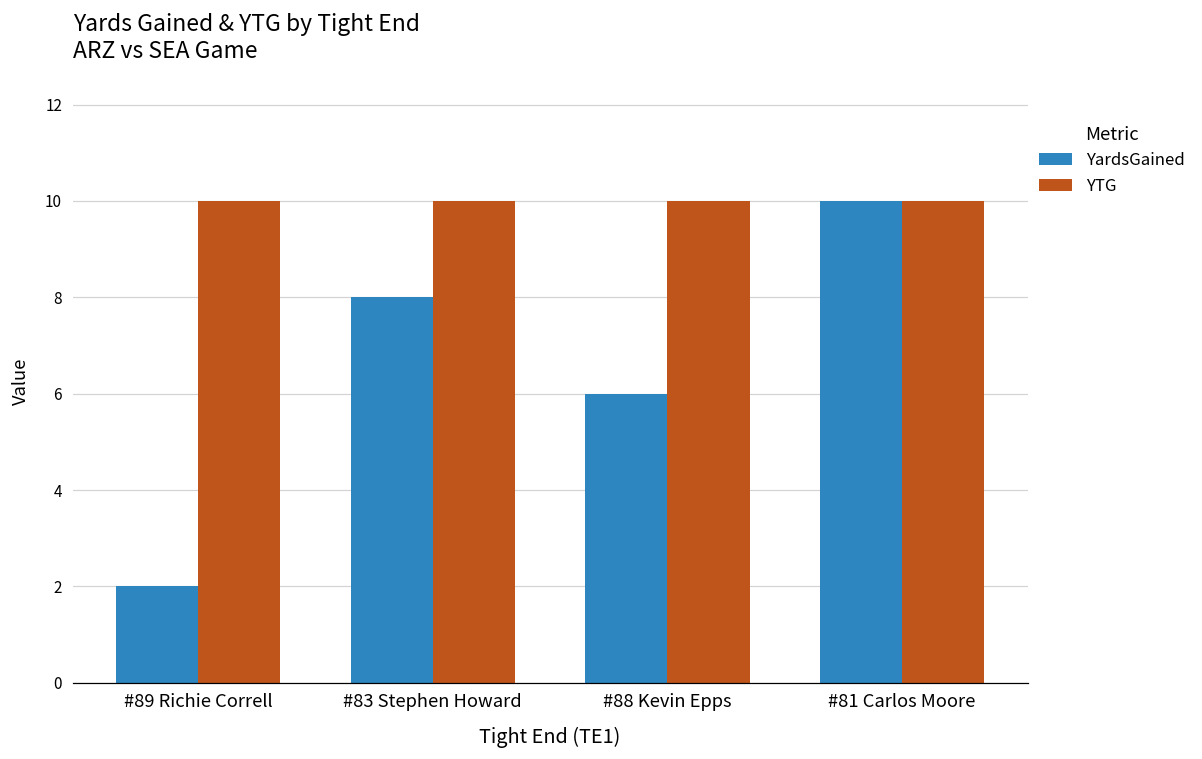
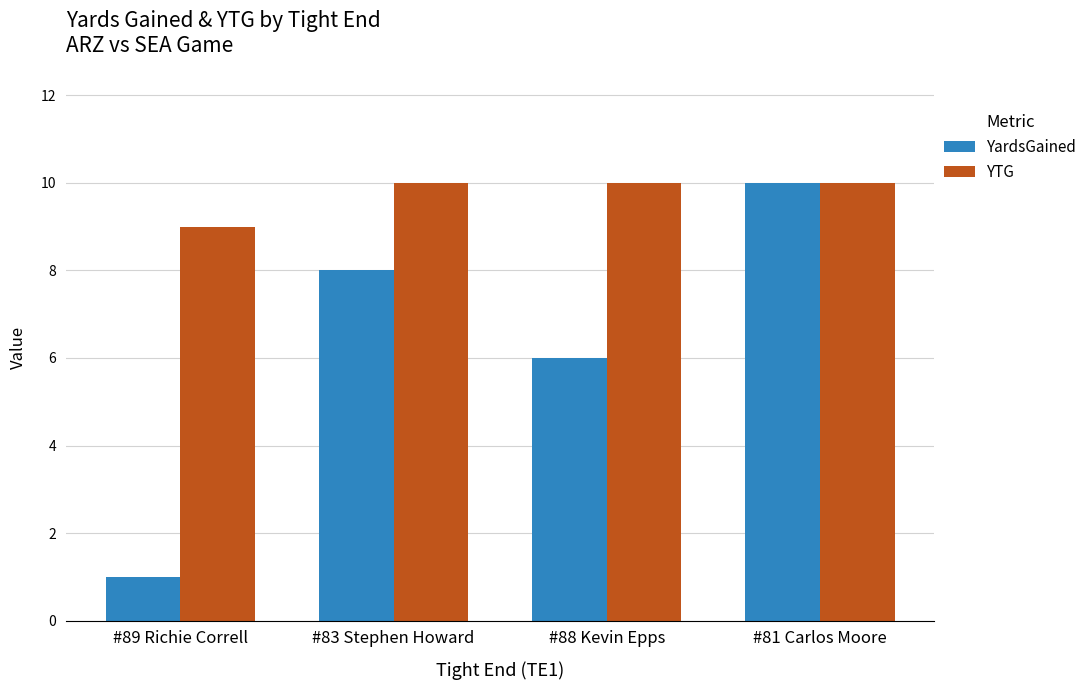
  {
    "YardsGained": {
-     "#89 Richie Correll": 2,
+     "#89 Richie Correll": 1,
      "#83 Stephen Howard": 8,
      "#88 Kevin Epps": 6,
      "#81 Carlos Moore": 10
    },
    "YTG": {
-     "#89 Richie Correll": 10,
+     "#89 Richie Correll": 9,
      "#83 Stephen Howard": 10,
      "#88 Kevin Epps": 10,
      "#81 Carlos Moore": 10
    }
  }
